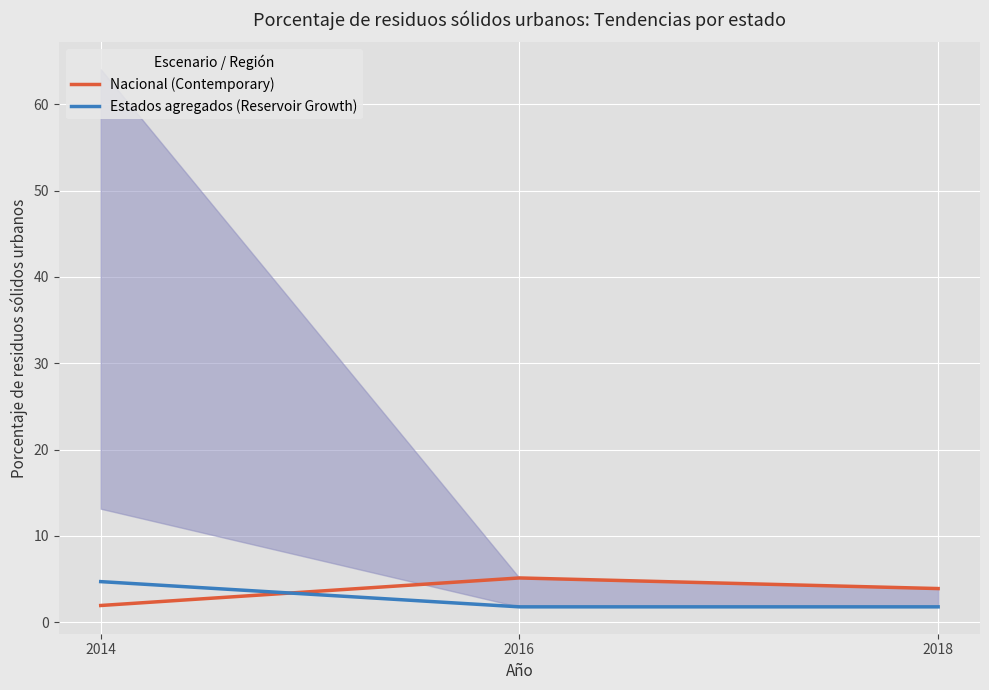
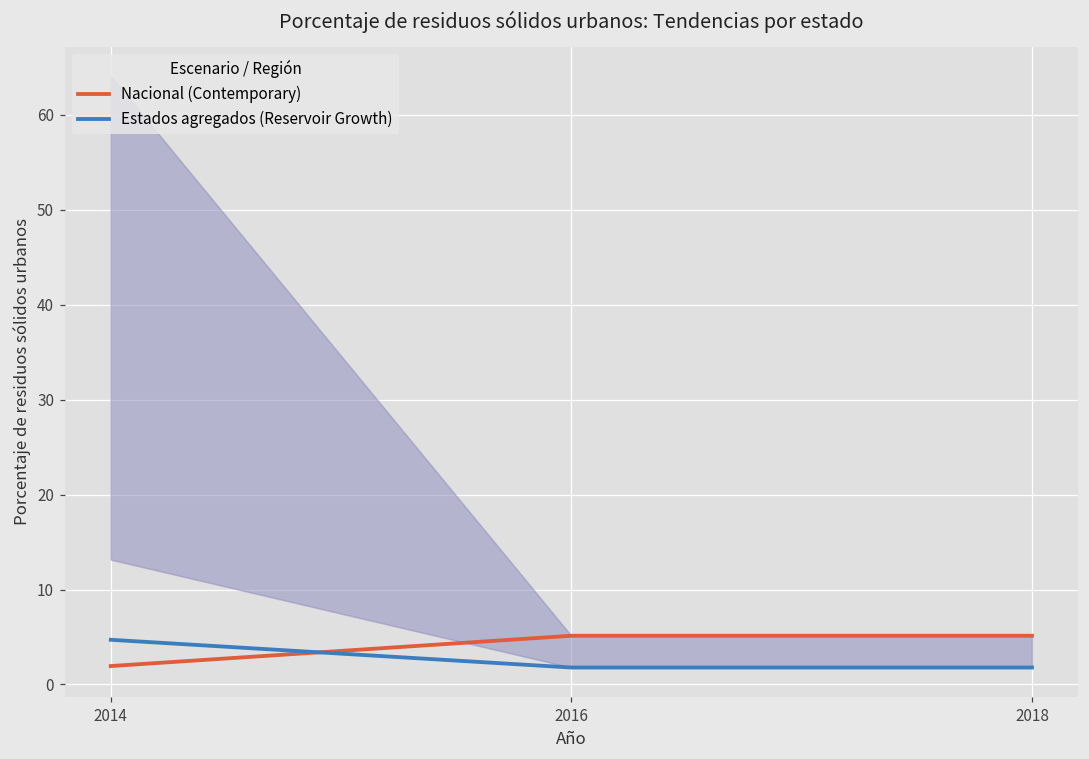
  {
    "Nacional (Contemporary)": {
      "2014": 2,
-     "2018": 4
+     "2018": 5
    },
    "Estados agregados (Reservoir Growth)": {
      "2014": 5,
      "2016": 2,
      "2018": 2
    }
  }
